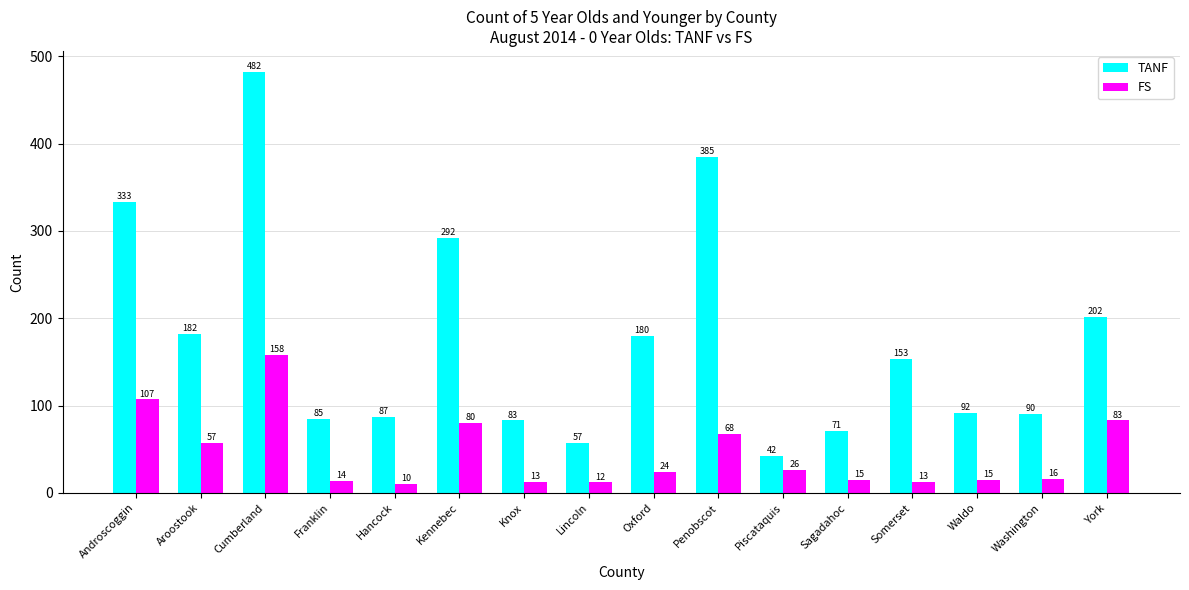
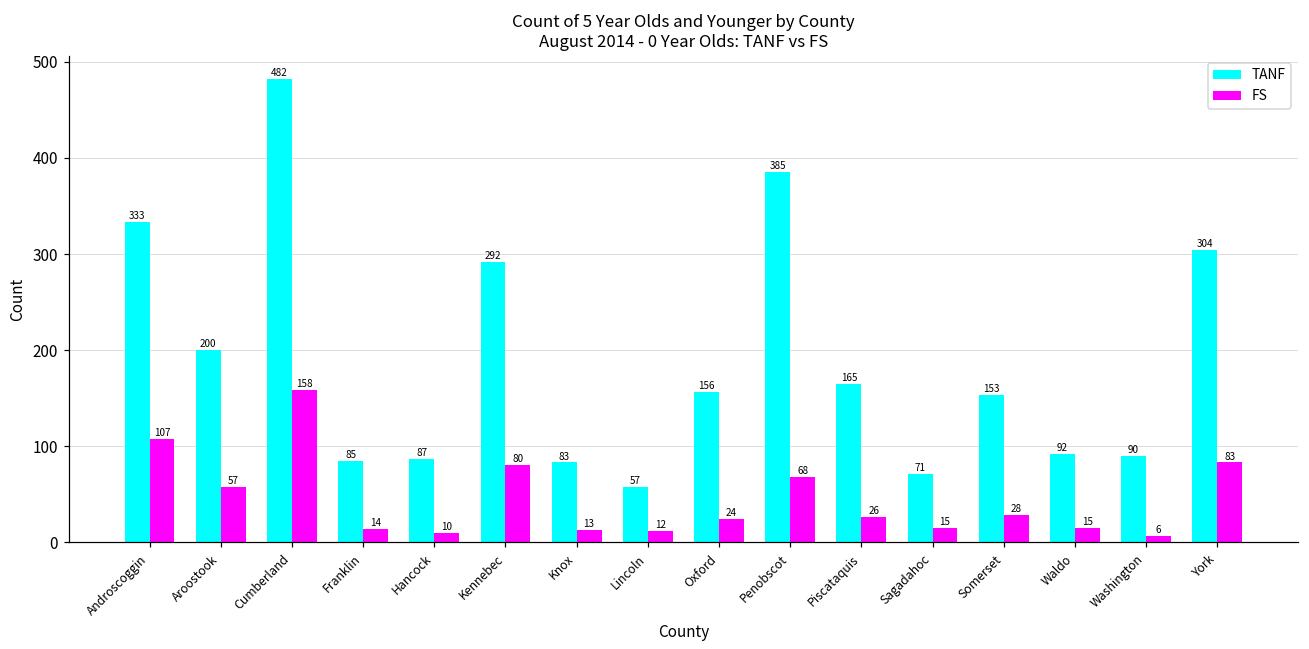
  {
    "TANF": {
      "Androscoggin": 333,
-     "Aroostook": 182,
+     "Aroostook": 200,
      "Cumberland": 482,
      "Franklin": 85,
      "Hancock": 87,
      "Kennebec": 292,
      "Knox": 83,
      "Lincoln": 57,
-     "Oxford": 180,
+     "Oxford": 156,
      "Penobscot": 385,
-     "Piscataquis": 42,
+     "Piscataquis": 165,
      "Sagadahoc": 71,
      "Somerset": 153,
      "Waldo": 92,
      "Washington": 90,
-     "York": 202
+     "York": 304
    },
    "FS": {
      "Androscoggin": 107,
      "Aroostook": 57,
      "Cumberland": 158,
      "Franklin": 14,
      "Hancock": 10,
      "Kennebec": 80,
      "Knox": 13,
      "Lincoln": 12,
      "Oxford": 24,
      "Penobscot": 68,
      "Piscataquis": 26,
      "Sagadahoc": 15,
-     "Somerset": 13,
+     "Somerset": 28,
      "Waldo": 15,
-     "Washington": 16,
+     "Washington": 6,
      "York": 83
    }
  }
